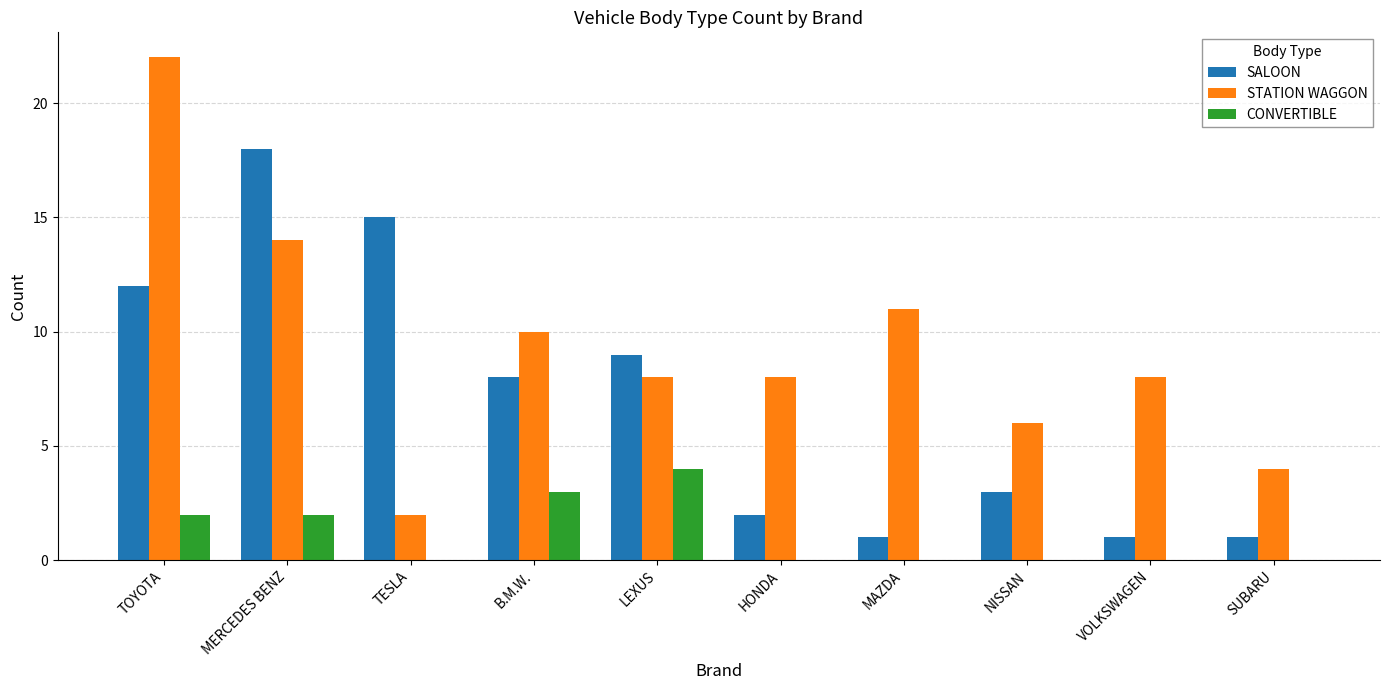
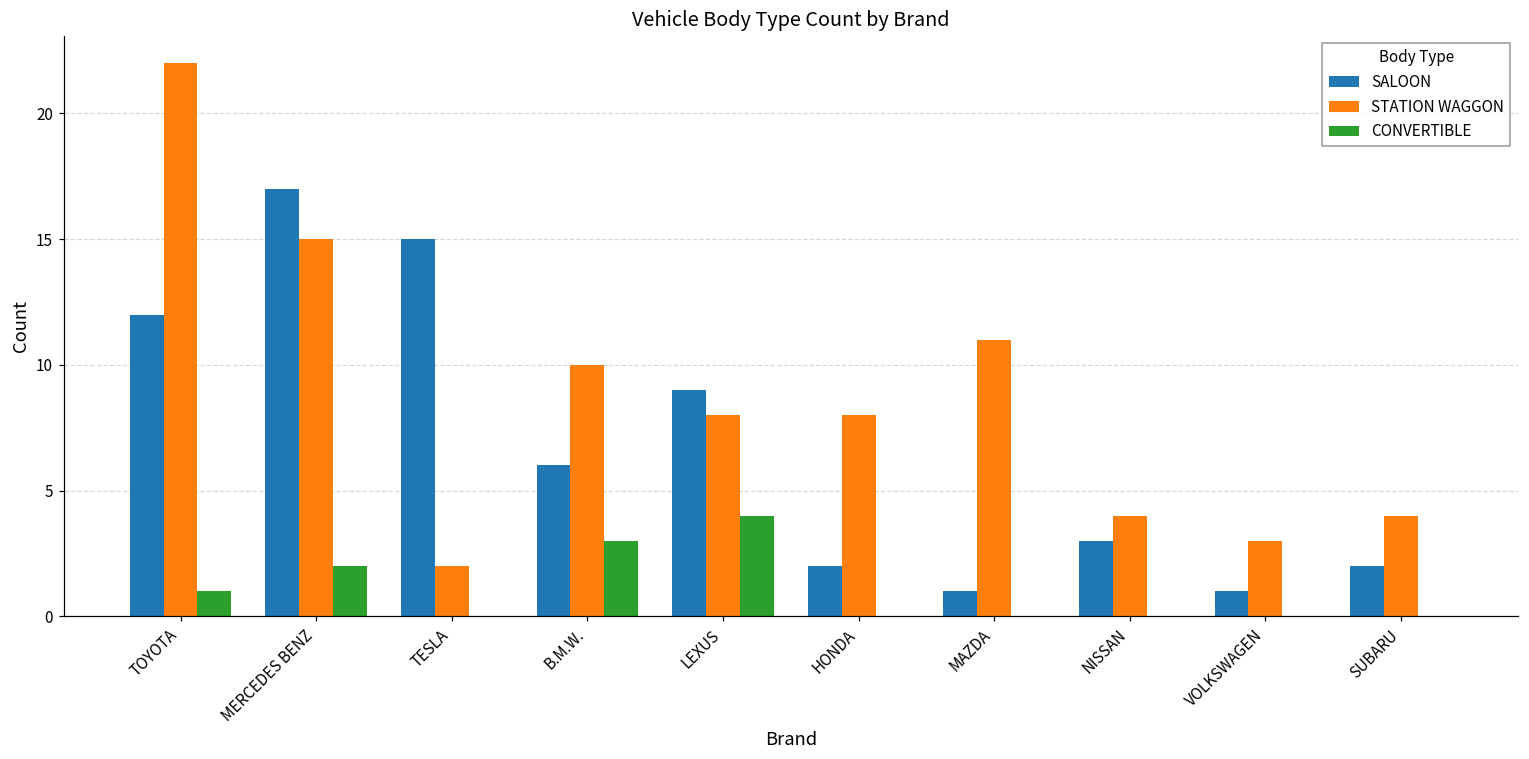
  {
    "SALOON": {
      "TOYOTA": 12,
-     "MERCEDES BENZ": 18,
+     "MERCEDES BENZ": 17,
      "TESLA": 15,
-     "B.M.W.": 8,
+     "B.M.W.": 6,
      "LEXUS": 9,
      "HONDA": 2,
      "MAZDA": 1,
      "NISSAN": 3,
      "VOLKSWAGEN": 1,
-     "SUBARU": 1
+     "SUBARU": 2
    },
    "STATION WAGGON": {
      "TOYOTA": 22,
-     "MERCEDES BENZ": 14,
+     "MERCEDES BENZ": 15,
      "TESLA": 2,
      "B.M.W.": 10,
      "LEXUS": 8,
      "HONDA": 8,
      "MAZDA": 11,
-     "NISSAN": 6,
-     "VOLKSWAGEN": 8,
+     "NISSAN": 4,
+     "VOLKSWAGEN": 3,
      "SUBARU": 4
    },
    "CONVERTIBLE": {
-     "TOYOTA": 2,
+     "TOYOTA": 1,
      "MERCEDES BENZ": 2,
      "TESLA": 0,
      "B.M.W.": 3,
      "LEXUS": 4,
      "HONDA": 0,
      "MAZDA": 0,
      "NISSAN": 0,
      "VOLKSWAGEN": 0,
      "SUBARU": 0
    }
  }
